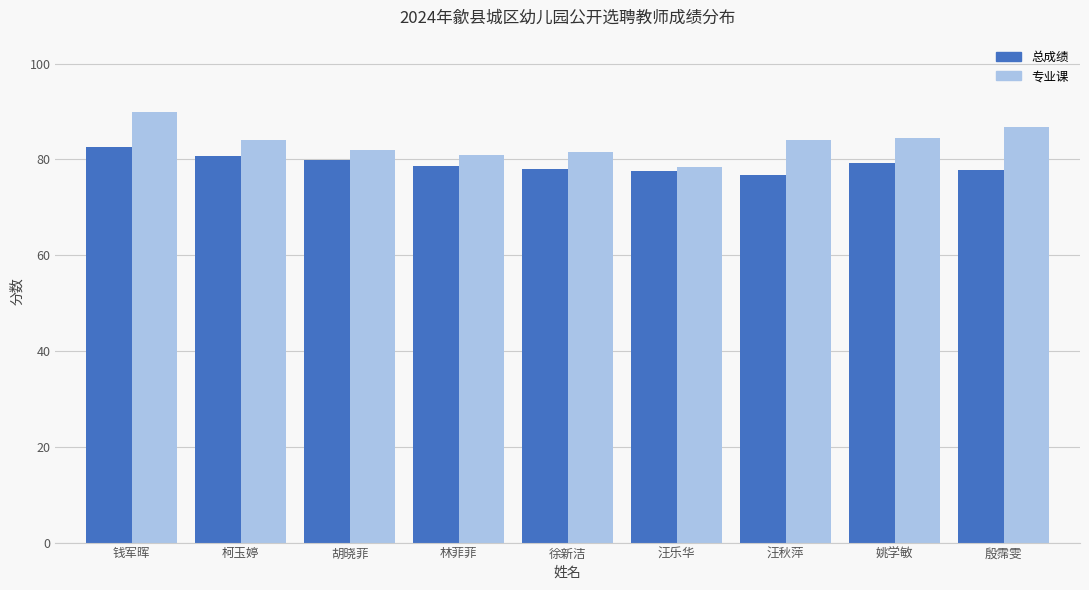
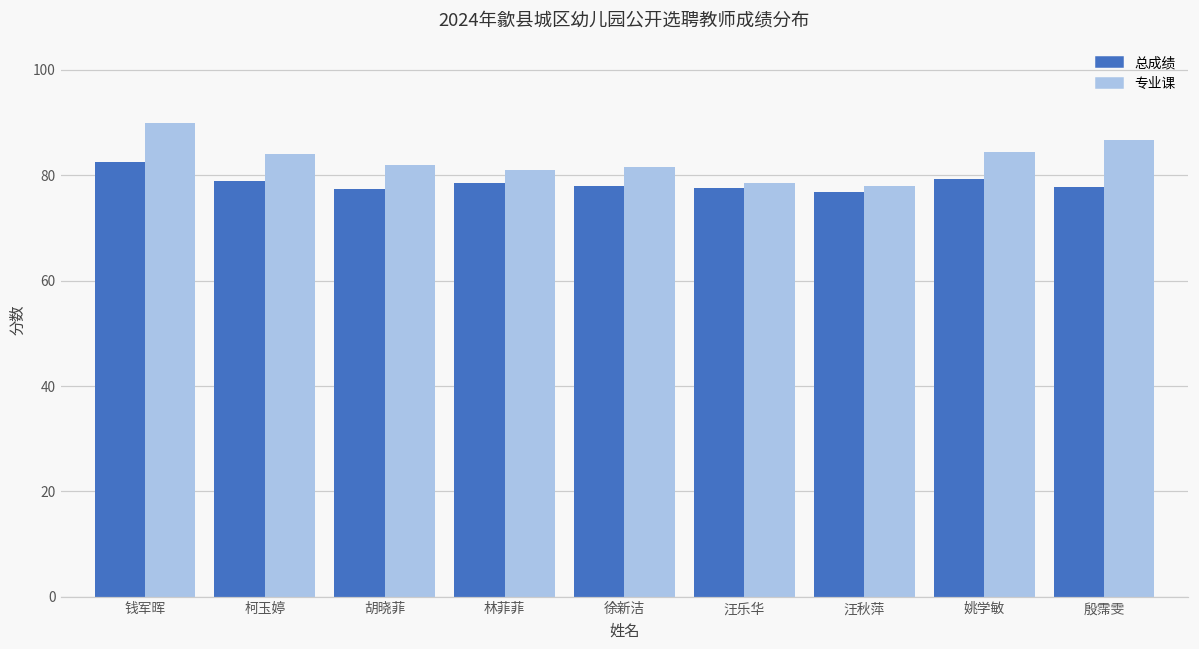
  {
    "总成绩": {
      "钱军晖": 83,
-     "柯玉婷": 81,
-     "胡晓菲": 80,
+     "柯玉婷": 79,
+     "胡晓菲": 78,
      "林菲菲": 79,
      "徐新洁": 78,
      "汪乐华": 78,
      "汪秋萍": 77,
      "姚学敏": 79,
      "殷霈雯": 78
    },
    "专业课": {
      "钱军晖": 90,
      "柯玉婷": 84,
      "胡晓菲": 82,
      "林菲菲": 81,
      "徐新洁": 82,
      "汪乐华": 79,
-     "汪秋萍": 84,
+     "汪秋萍": 78,
      "姚学敏": 85,
      "殷霈雯": 87
    }
  }
